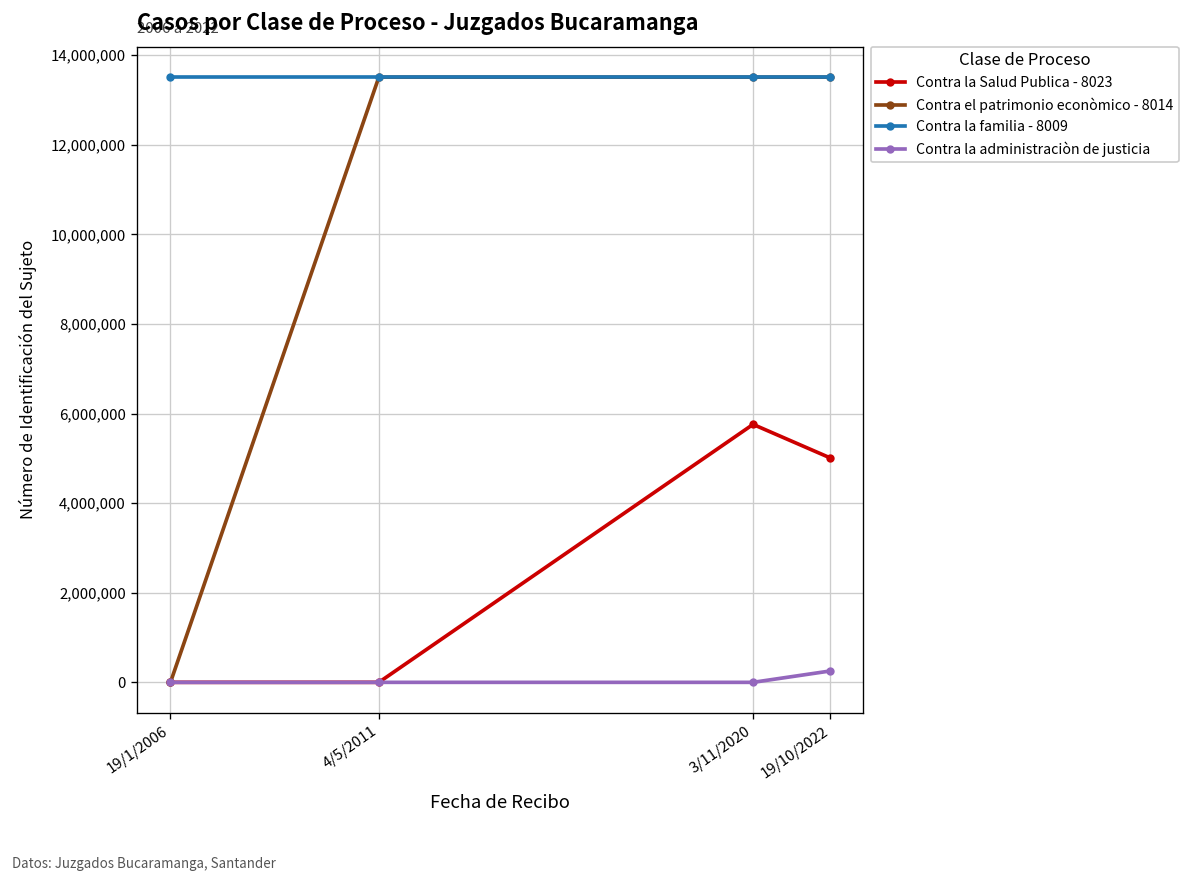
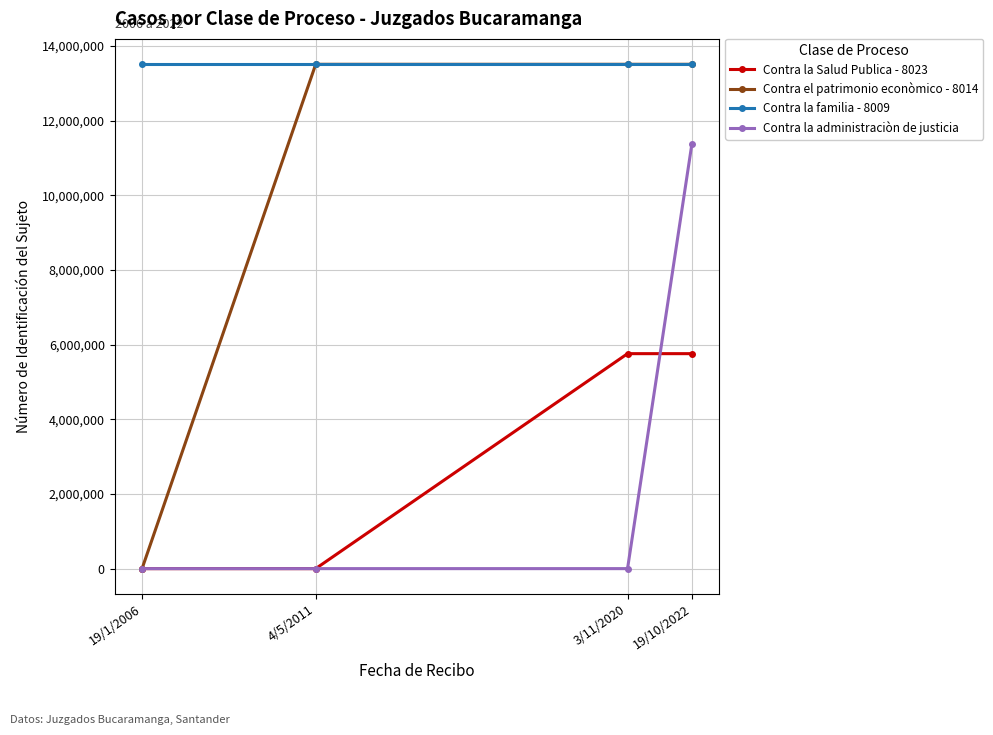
  {
    "Contra la Salud Publica - 8023": {
      "3/11/2020": "5,800,000",
-     "19/10/2022": "5,000,000"
+     "19/10/2022": "5,800,000"
    },
    "Contra la familia - 8009": {
      "19/1/2006": "13,500,000"
    },
    "Contra la administraciòn de justicia": {
      "3/11/2020": "0",
-     "19/10/2022": "300,000"
+     "19/10/2022": "11,400,000"
    }
  }
